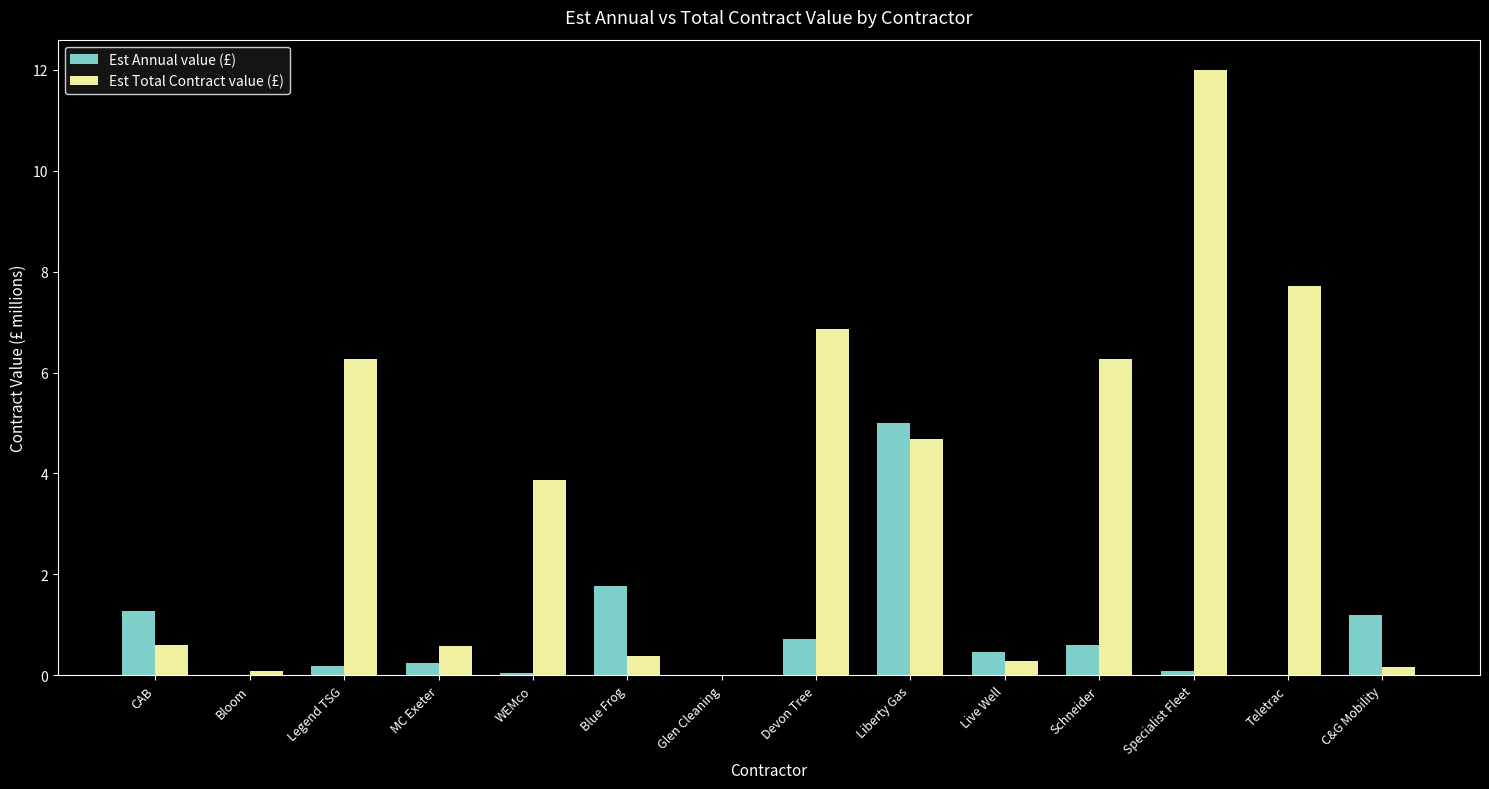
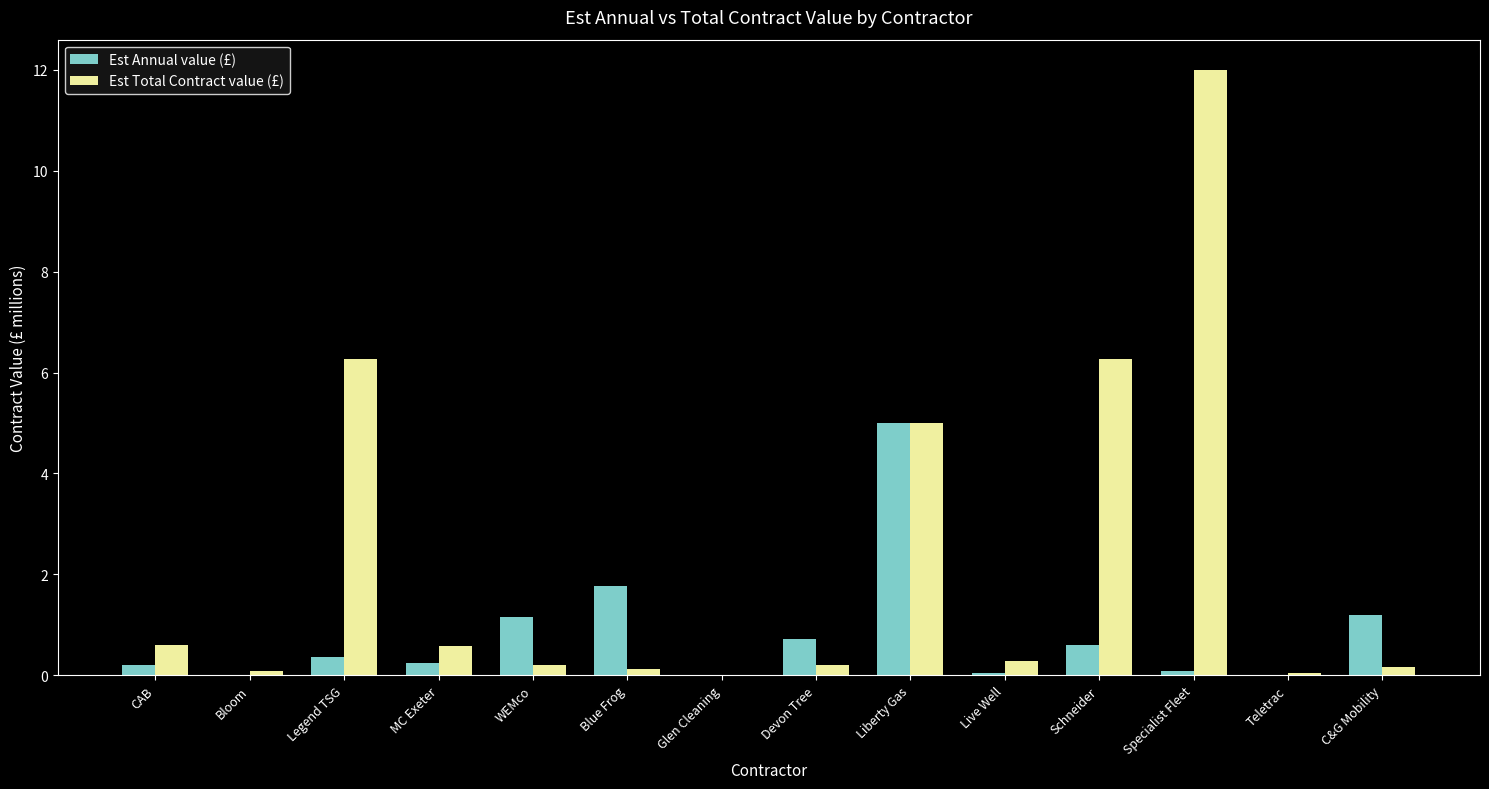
  {
    "Est Annual value (£)": {
-     "CAB": 1.3,
+     "CAB": 0.2,
      "Bloom": 0.0,
-     "Legend TSG": 0.2,
+     "Legend TSG": 0.4,
      "MC Exeter": 0.3,
-     "WEMco": 0.0,
+     "WEMco": 1.2,
      "Blue Frog": 1.8,
      "Glen Cleaning": 0.0,
      "Devon Tree": 0.7,
      "Liberty Gas": 5.0,
-     "Live Well": 0.5,
+     "Live Well": 0.0,
      "Schneider": 0.6,
      "Specialist Fleet": 0.1,
      "C&G Mobility": 1.2
    },
    "Est Total Contract value (£)": {
      "CAB": 0.6,
      "Bloom": 0.1,
      "Legend TSG": 6.3,
      "MC Exeter": 0.6,
-     "WEMco": 3.9,
-     "Blue Frog": 0.4,
+     "WEMco": 0.2,
+     "Blue Frog": 0.1,
      "Glen Cleaning": 0.0,
-     "Devon Tree": 6.9,
-     "Liberty Gas": 4.7,
+     "Devon Tree": 0.2,
+     "Liberty Gas": 5.0,
      "Live Well": 0.3,
      "Schneider": 6.3,
      "Specialist Fleet": 12.0,
-     "Teletrac": 7.7,
+     "Teletrac": 0.0,
      "C&G Mobility": 0.2
    }
  }
